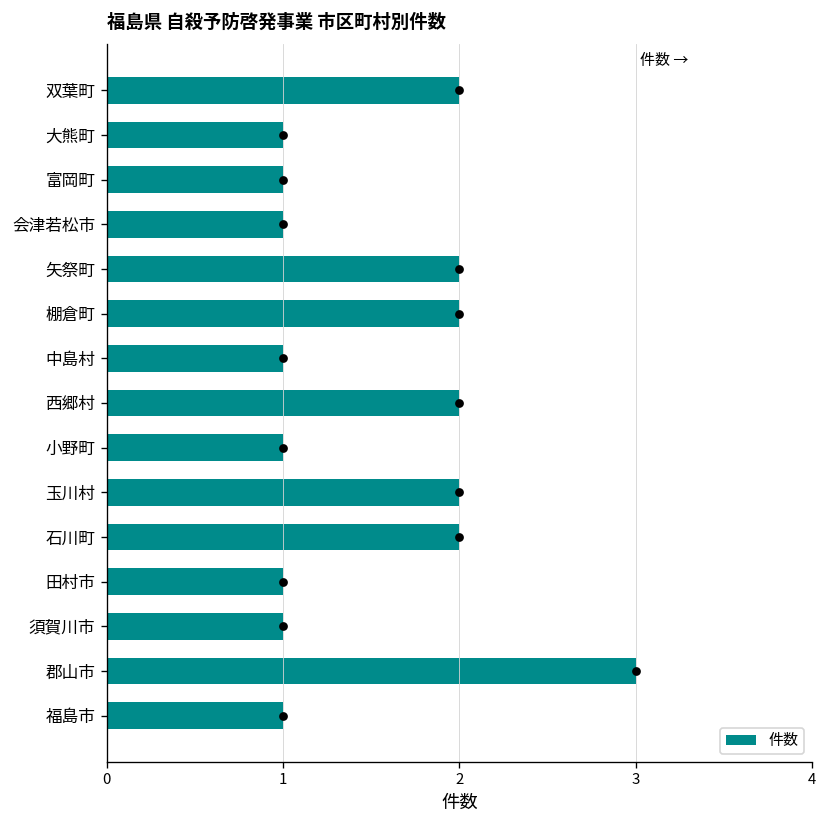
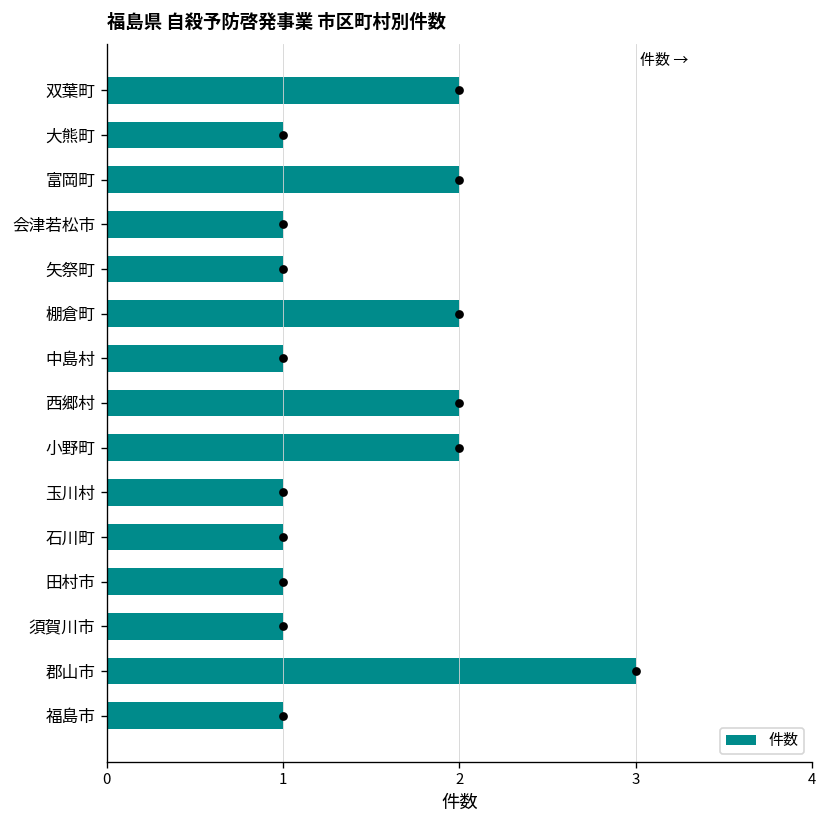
  {
    "件数": {
      "双葉町": 2,
      "大熊町": 1,
-     "富岡町": 1,
+     "富岡町": 2,
      "会津若松市": 1,
-     "矢祭町": 2,
+     "矢祭町": 1,
      "棚倉町": 2,
      "中島村": 1,
      "西郷村": 2,
-     "小野町": 1,
-     "玉川村": 2,
-     "石川町": 2,
+     "小野町": 2,
+     "玉川村": 1,
+     "石川町": 1,
      "田村市": 1,
      "須賀川市": 1,
      "郡山市": 3,
      "福島市": 1
    }
  }
